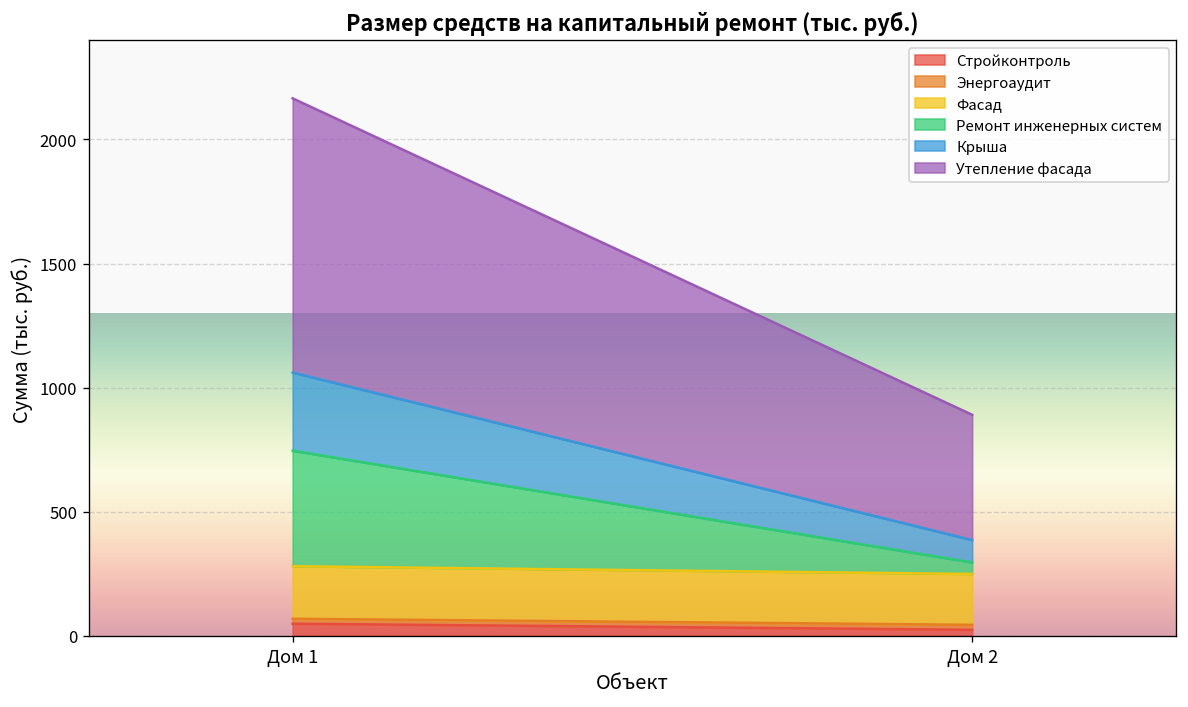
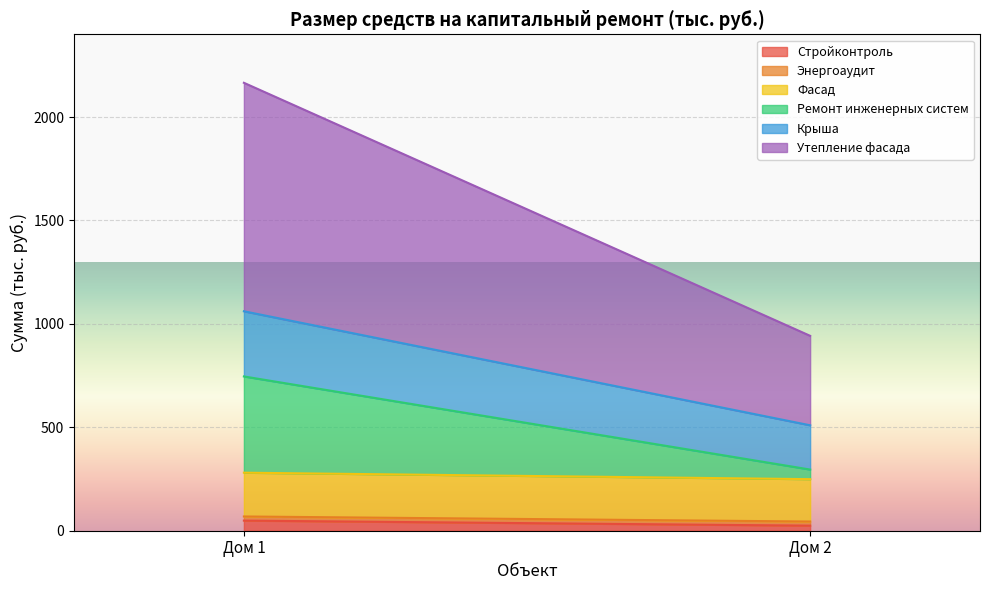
  {
    "Фасад": {
      "Дом 1": 210,
      "Дом 2": 200
    },
    "Ремонт инженерных систем": {
      "Дом 1": 470,
      "Дом 2": 50
    },
    "Крыша": {
      "Дом 1": 320,
-     "Дом 2": 90
+     "Дом 2": 210
    },
    "Утепление фасада": {
      "Дом 1": 1100,
-     "Дом 2": 500
+     "Дом 2": 430
    }
  }
